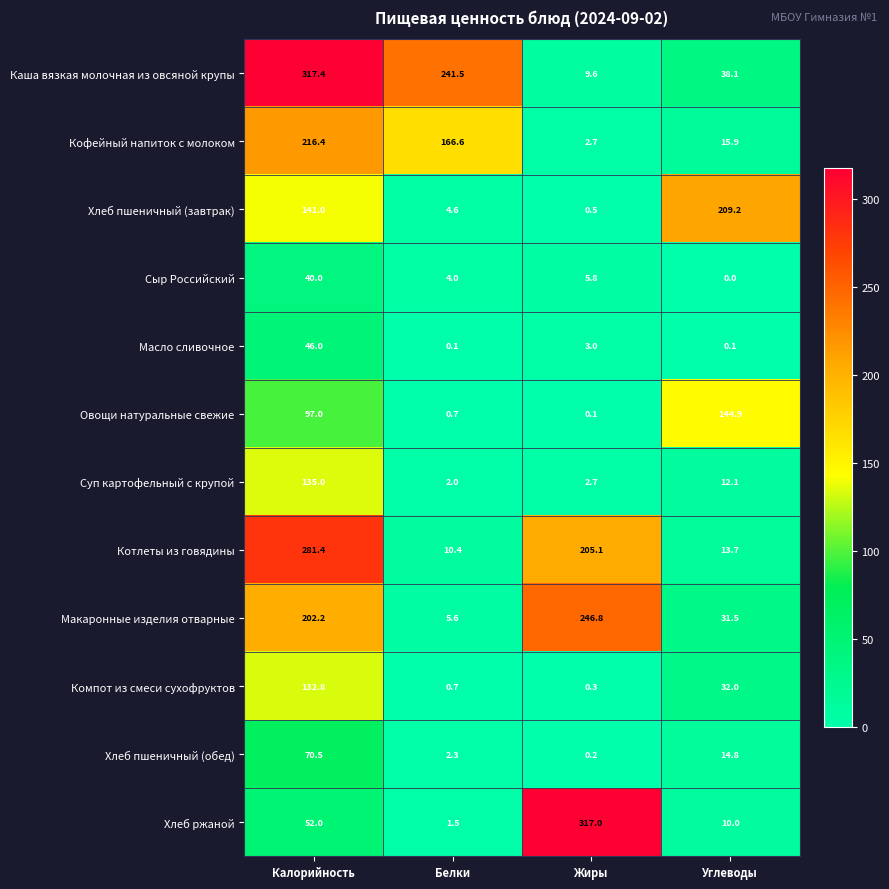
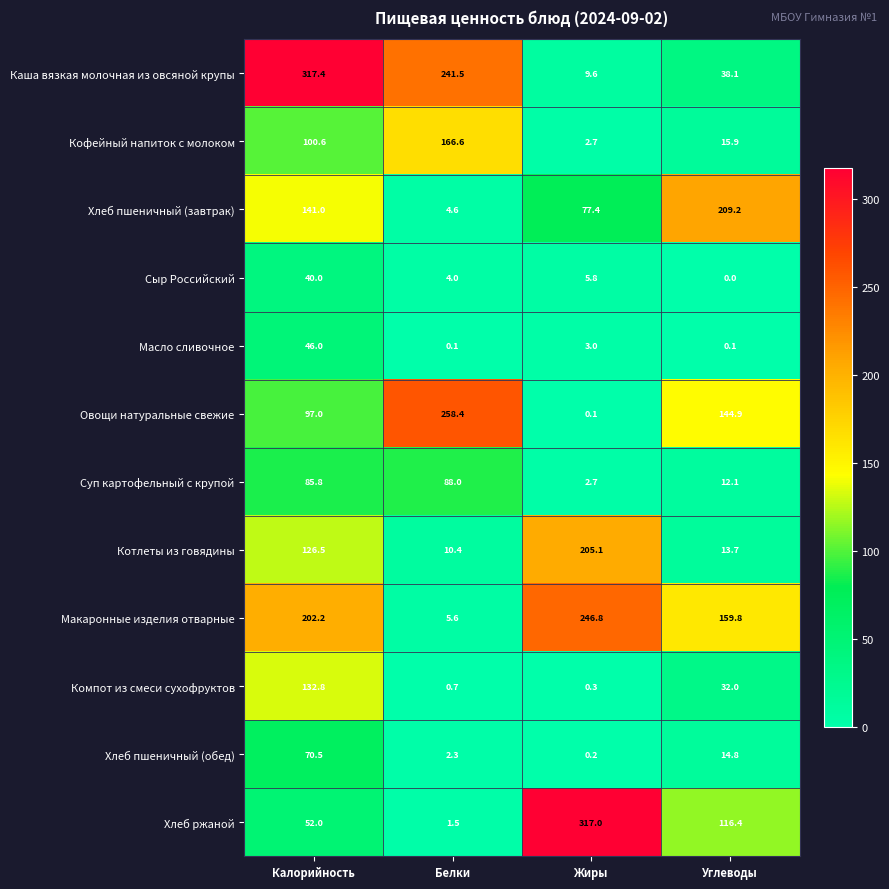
  {
    "Каша вязкая молочная из овсяной крупы": {
      "Калорийность": 317.4,
      "Белки": 241.5,
      "Жиры": 9.6,
      "Углеводы": 38.1
    },
    "Кофейный напиток с молоком": {
-     "Калорийность": 216.4,
+     "Калорийность": 100.6,
      "Белки": 166.6,
      "Жиры": 2.7,
      "Углеводы": 15.9
    },
    "Хлеб пшеничный (завтрак)": {
      "Калорийность": 141.0,
      "Белки": 4.6,
-     "Жиры": 0.5,
+     "Жиры": 77.4,
      "Углеводы": 209.2
    },
    "Сыр Российский": {
      "Калорийность": 40.0,
      "Белки": 4.0,
      "Жиры": 5.8,
      "Углеводы": 0.0
    },
    "Масло сливочное": {
      "Калорийность": 46.0,
      "Белки": 0.1,
      "Жиры": 3.0,
      "Углеводы": 0.1
    },
    "Овощи натуральные свежие": {
      "Калорийность": 97.0,
-     "Белки": 0.7,
+     "Белки": 258.4,
      "Жиры": 0.1,
      "Углеводы": 144.9
    },
    "Суп картофельный с крупой": {
-     "Калорийность": 135.0,
-     "Белки": 2.0,
+     "Калорийность": 85.8,
+     "Белки": 88.0,
      "Жиры": 2.7,
      "Углеводы": 12.1
    },
    "Котлеты из говядины": {
-     "Калорийность": 281.4,
+     "Калорийность": 126.5,
      "Белки": 10.4,
      "Жиры": 205.1,
      "Углеводы": 13.7
    },
    "Макаронные изделия отварные": {
      "Калорийность": 202.2,
      "Белки": 5.6,
      "Жиры": 246.8,
-     "Углеводы": 31.5
+     "Углеводы": 159.8
    },
    "Компот из смеси сухофруктов": {
      "Калорийность": 132.8,
      "Белки": 0.7,
      "Жиры": 0.3,
      "Углеводы": 32.0
    },
    "Хлеб пшеничный (обед)": {
      "Калорийность": 70.5,
      "Белки": 2.3,
      "Жиры": 0.2,
      "Углеводы": 14.8
    },
    "Хлеб ржаной": {
      "Калорийность": 52.0,
      "Белки": 1.5,
      "Жиры": 317.0,
-     "Углеводы": 10.0
+     "Углеводы": 116.4
    }
  }
